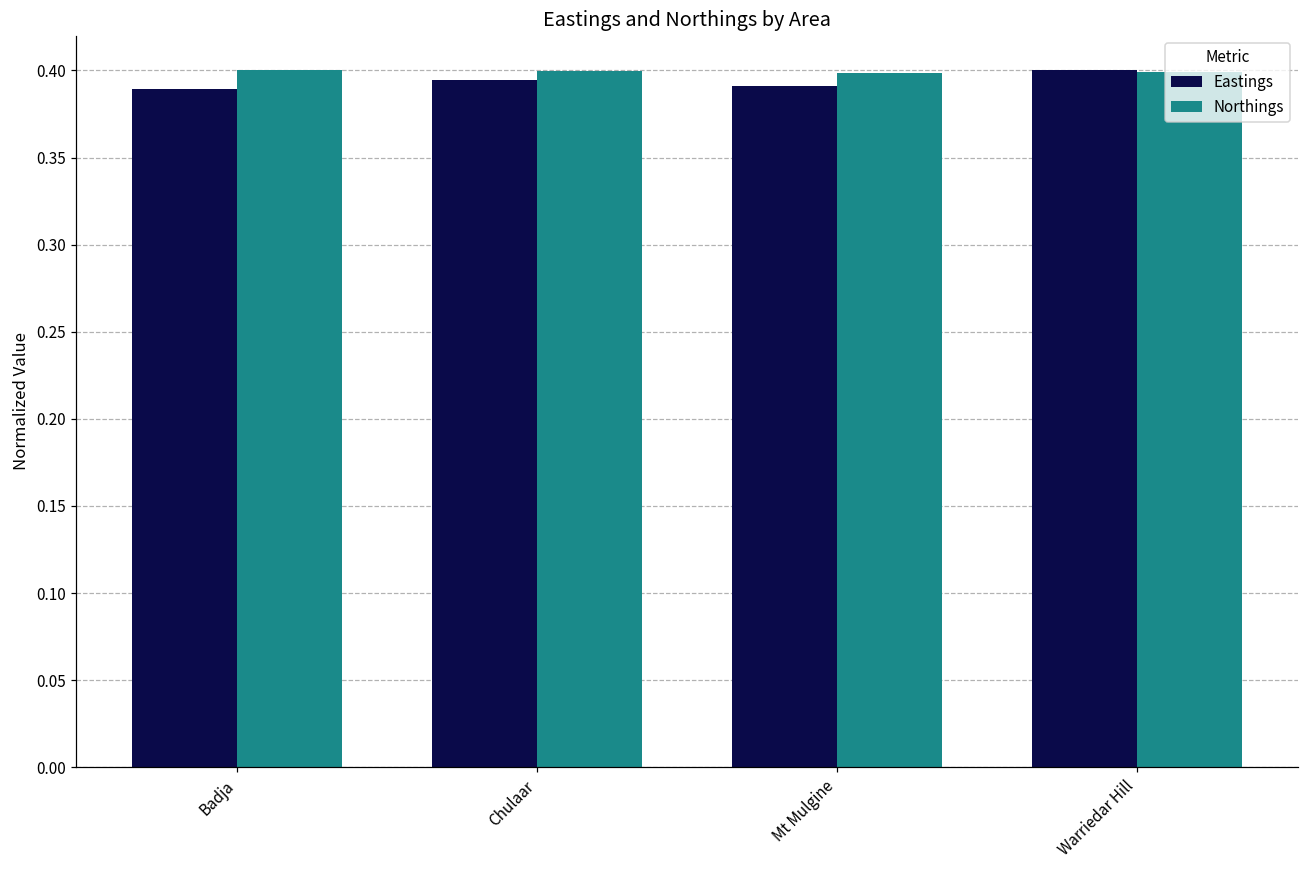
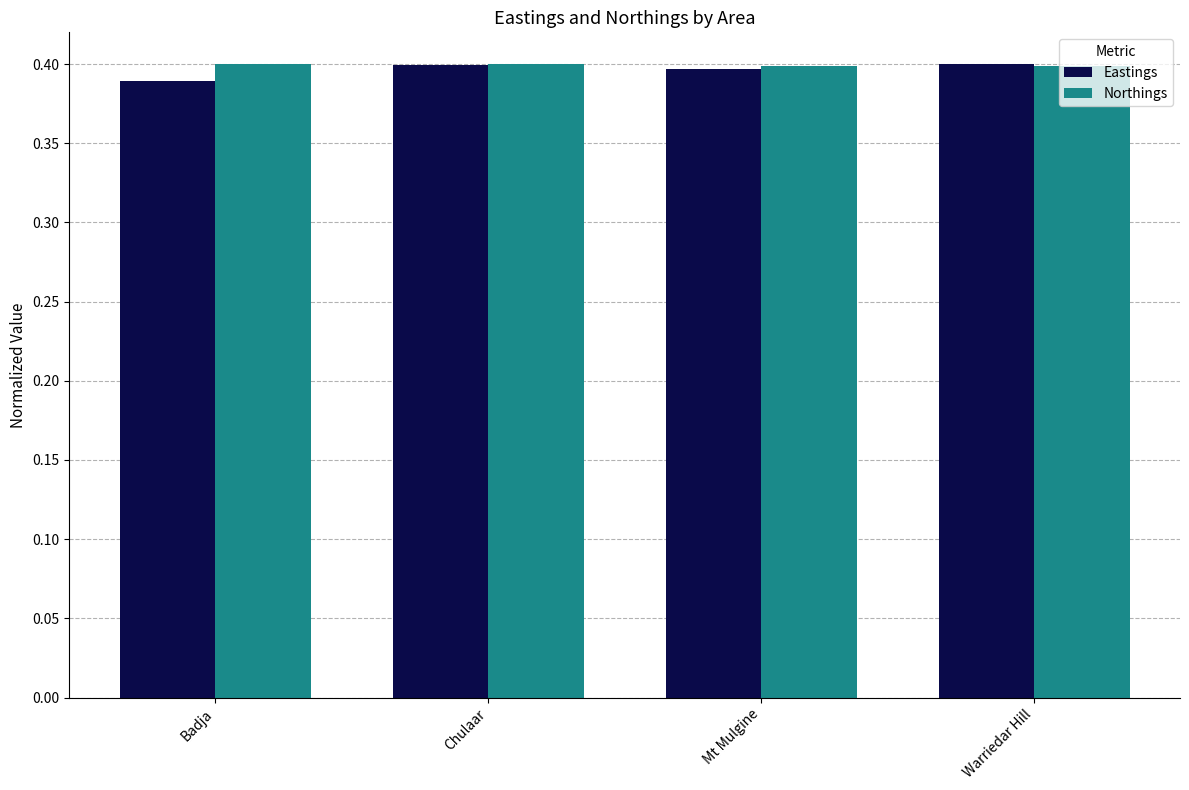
  {
    "Eastings": {
      "Badja": 0.389,
-     "Chulaar": 0.394,
-     "Mt Mulgine": 0.391,
+     "Chulaar": 0.399,
+     "Mt Mulgine": 0.397,
      "Warriedar Hill": 0.400
    },
    "Northings": {
      "Badja": 0.400,
      "Chulaar": 0.400,
      "Mt Mulgine": 0.399
    }
  }
